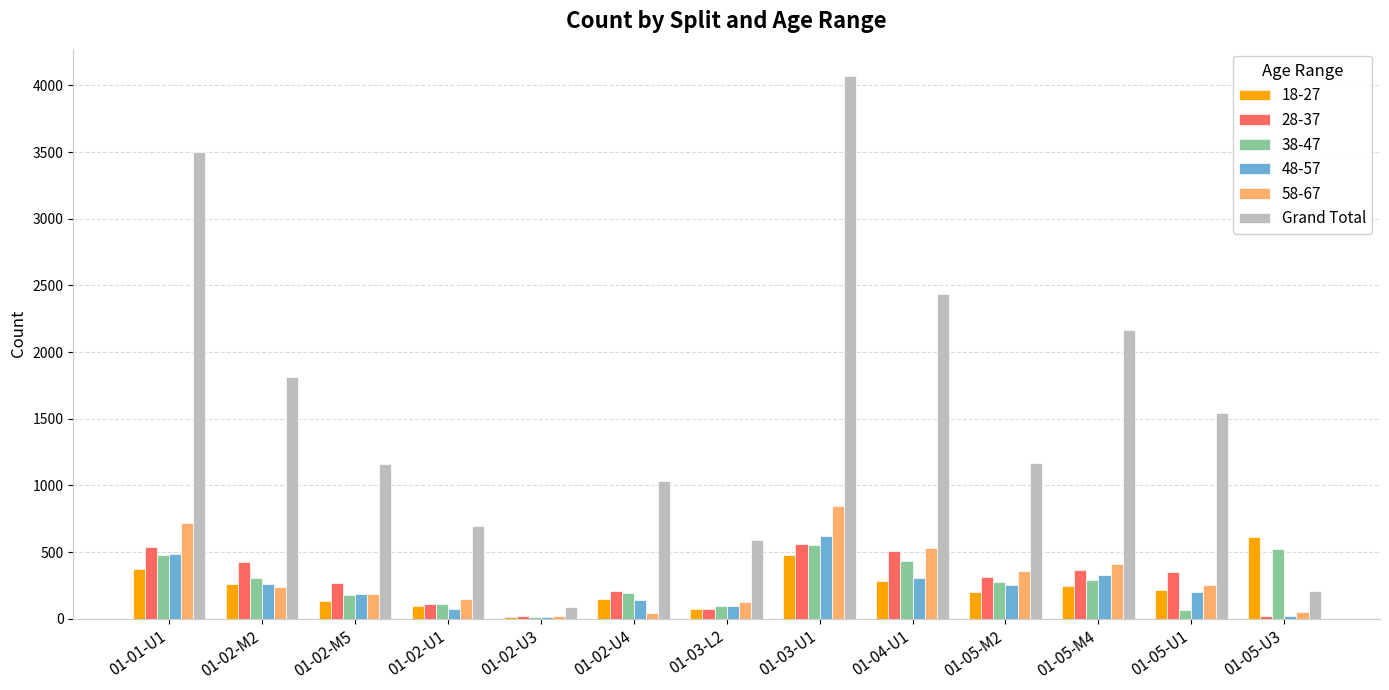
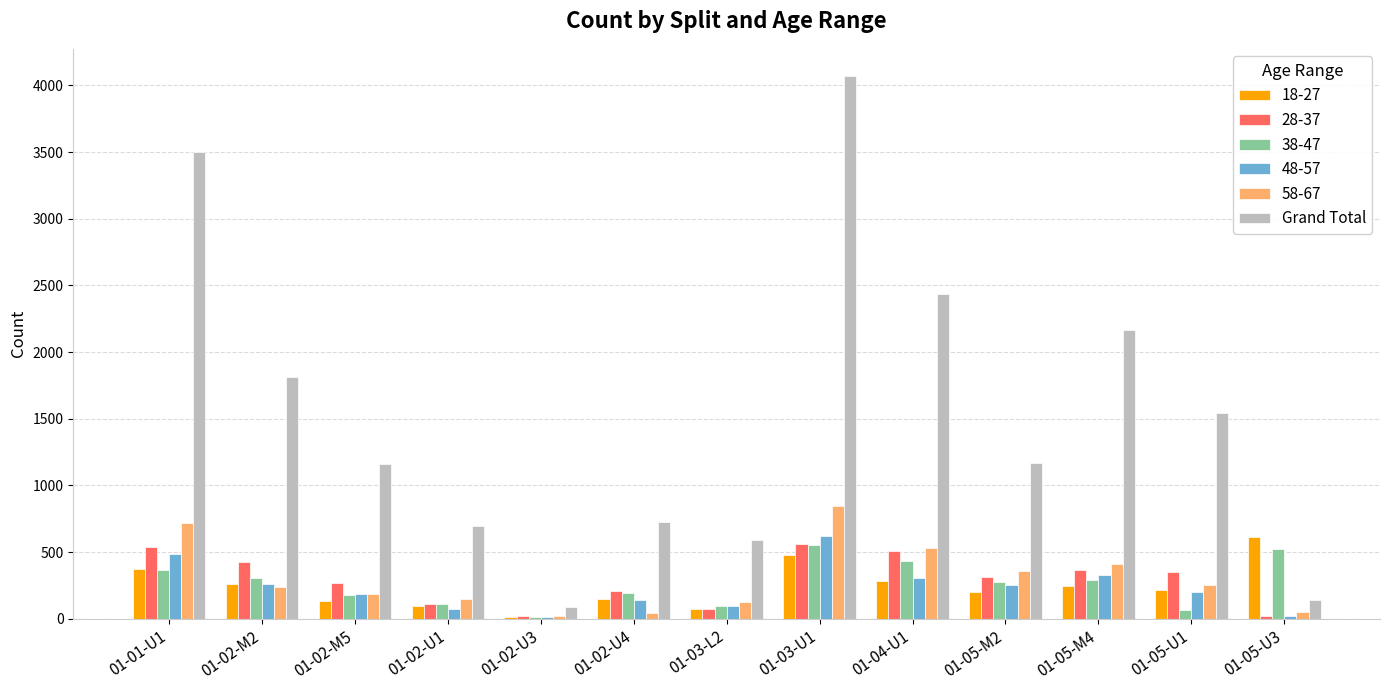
  {
    "18-27": {
      "01-01-U1": 370,
      "01-02-M2": 260,
      "01-02-M5": 130,
      "01-02-U1": 100,
      "01-02-U4": 150,
      "01-03-L2": 70,
      "01-03-U1": 480,
      "01-04-U1": 280,
      "01-05-M2": 200,
      "01-05-M4": 250,
      "01-05-U1": 220,
      "01-05-U3": 610
    },
    "28-37": {
      "01-01-U1": 540,
      "01-02-M2": 430,
      "01-02-M5": 270,
      "01-02-U1": 110,
      "01-02-U3": 20,
      "01-02-U4": 210,
      "01-03-L2": 80,
      "01-03-U1": 560,
      "01-04-U1": 510,
      "01-05-M2": 310,
      "01-05-M4": 370,
      "01-05-U1": 350,
      "01-05-U3": 20
    },
    "38-47": {
-     "01-01-U1": 480,
+     "01-01-U1": 370,
      "01-02-M2": 300,
      "01-02-M5": 180,
      "01-02-U1": 110,
      "01-02-U4": 190,
      "01-03-L2": 100,
      "01-03-U1": 550,
      "01-04-U1": 440,
      "01-05-M2": 280,
      "01-05-M4": 290,
      "01-05-U1": 70,
      "01-05-U3": 520
    },
    "48-57": {
      "01-01-U1": 480,
      "01-02-M2": 260,
      "01-02-M5": 180,
      "01-02-U1": 80,
      "01-02-U4": 140,
      "01-03-L2": 100,
      "01-03-U1": 620,
      "01-04-U1": 310,
      "01-05-M2": 250,
      "01-05-M4": 330,
      "01-05-U1": 200,
      "01-05-U3": 20
    },
    "58-67": {
      "01-01-U1": 720,
      "01-02-M2": 240,
      "01-02-M5": 190,
      "01-02-U1": 150,
      "01-02-U3": 20,
      "01-02-U4": 40,
      "01-03-L2": 130,
      "01-03-U1": 850,
      "01-04-U1": 530,
      "01-05-M2": 360,
      "01-05-M4": 410,
      "01-05-U1": 260,
      "01-05-U3": 50
    },
    "Grand Total": {
      "01-01-U1": 3500,
      "01-02-M2": 1810,
      "01-02-M5": 1160,
      "01-02-U1": 700,
      "01-02-U3": 90,
-     "01-02-U4": 1030,
+     "01-02-U4": 720,
      "01-03-L2": 590,
      "01-03-U1": 4070,
      "01-04-U1": 2440,
      "01-05-M2": 1170,
      "01-05-M4": 2160,
      "01-05-U1": 1540,
-     "01-05-U3": 210
+     "01-05-U3": 140
    }
  }
